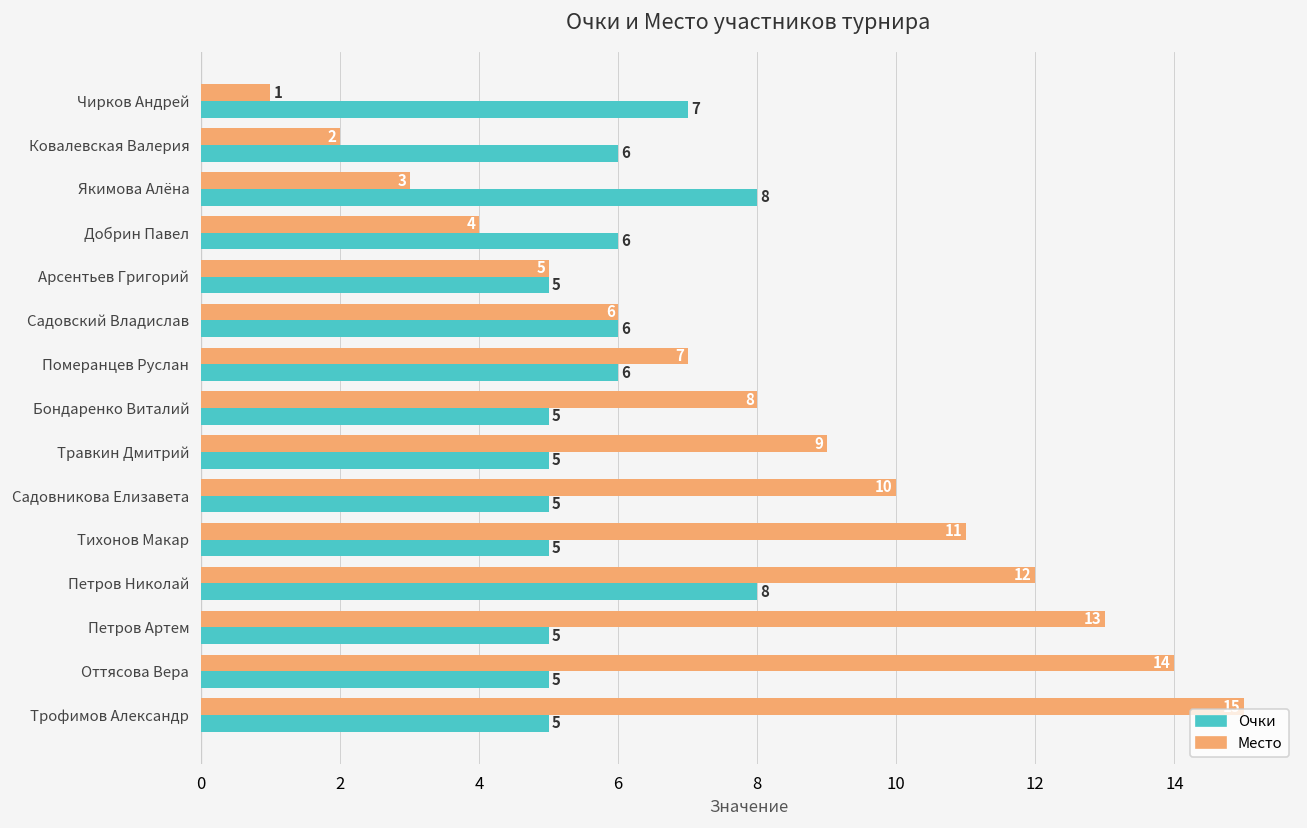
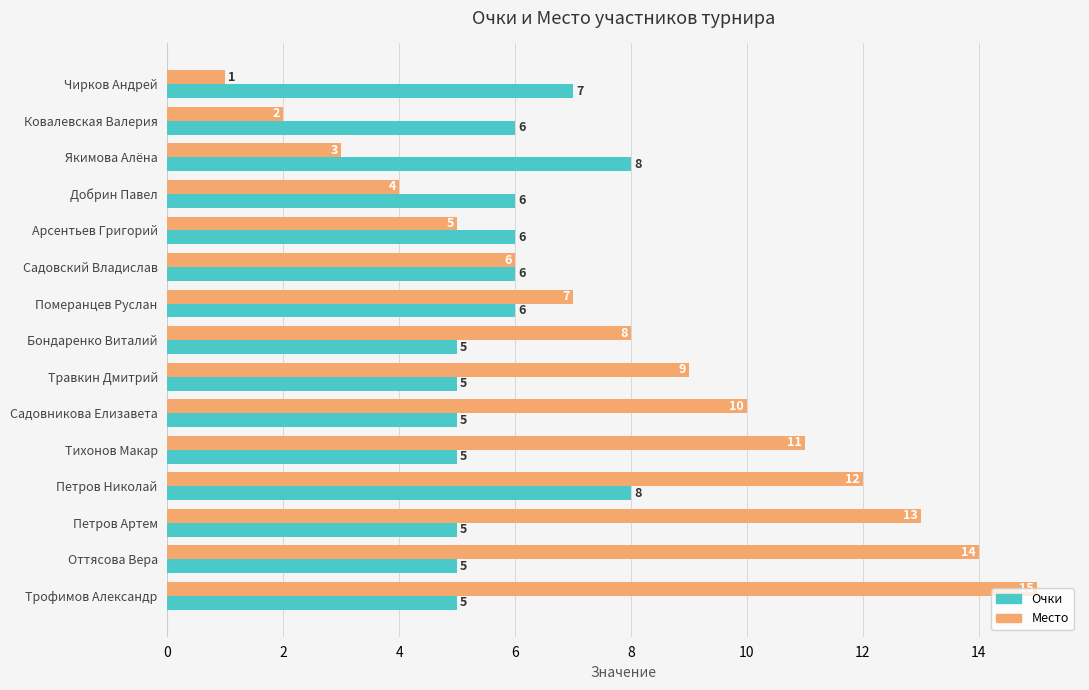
  {
    "Очки": {
      "Чирков Андрей": 7,
      "Ковалевская Валерия": 6,
      "Якимова Алёна": 8,
      "Добрин Павел": 6,
-     "Арсентьев Григорий": 5,
+     "Арсентьев Григорий": 6,
      "Садовский Владислав": 6,
      "Померанцев Руслан": 6,
      "Бондаренко Виталий": 5,
      "Травкин Дмитрий": 5,
      "Садовникова Елизавета": 5,
      "Тихонов Макар": 5,
      "Петров Николай": 8,
      "Петров Артем": 5,
      "Оттясова Вера": 5,
      "Трофимов Александр": 5
    },
    "Место": {
      "Чирков Андрей": 1,
      "Ковалевская Валерия": 2,
      "Якимова Алёна": 3,
      "Добрин Павел": 4,
      "Арсентьев Григорий": 5,
      "Садовский Владислав": 6,
      "Померанцев Руслан": 7,
      "Бондаренко Виталий": 8,
      "Травкин Дмитрий": 9,
      "Садовникова Елизавета": 10,
      "Тихонов Макар": 11,
      "Петров Николай": 12,
      "Петров Артем": 13,
      "Оттясова Вера": 14
    }
  }
